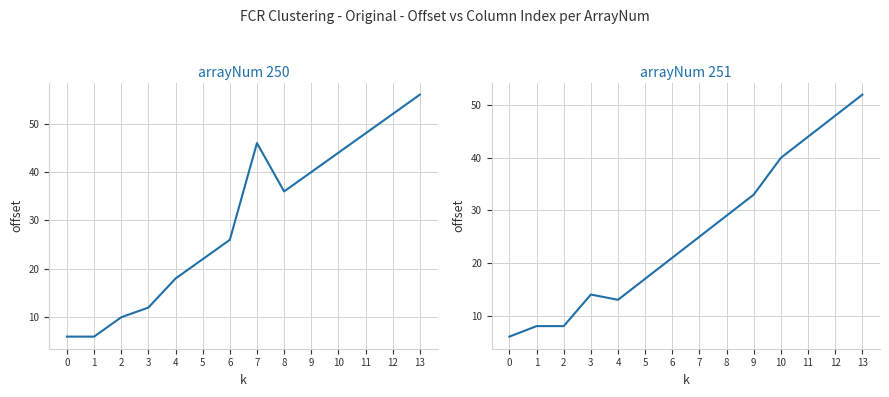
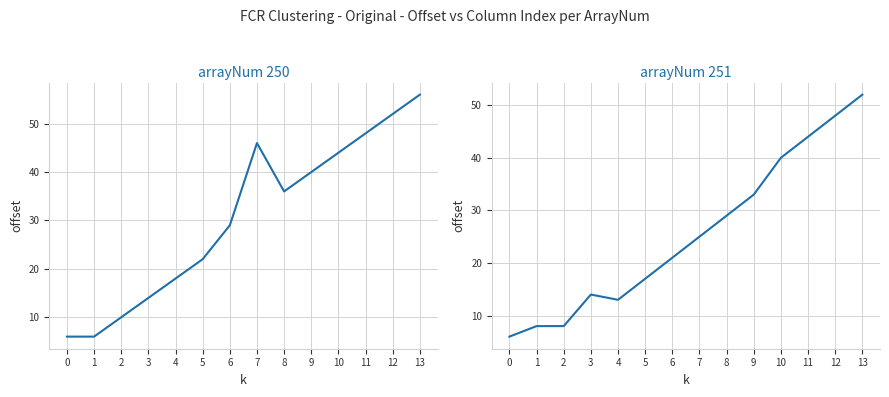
  {
    "arrayNum 250": {
      "0": 6,
      "1": 6,
      "2": 10,
-     "3": 12,
+     "3": 14,
      "4": 18,
      "5": 22,
-     "6": 26,
+     "6": 29,
      "7": 46,
      "8": 36,
      "9": 40,
      "10": 44,
      "11": 48,
      "12": 52,
      "13": 56
    },
    "arrayNum 251": {
      "0": 6,
      "1": 8,
      "2": 8,
      "3": 14,
      "4": 13,
      "5": 17,
      "6": 21,
      "7": 25,
      "8": 29,
      "9": 33,
      "10": 40,
      "11": 44,
      "12": 48,
      "13": 52
    }
  }
